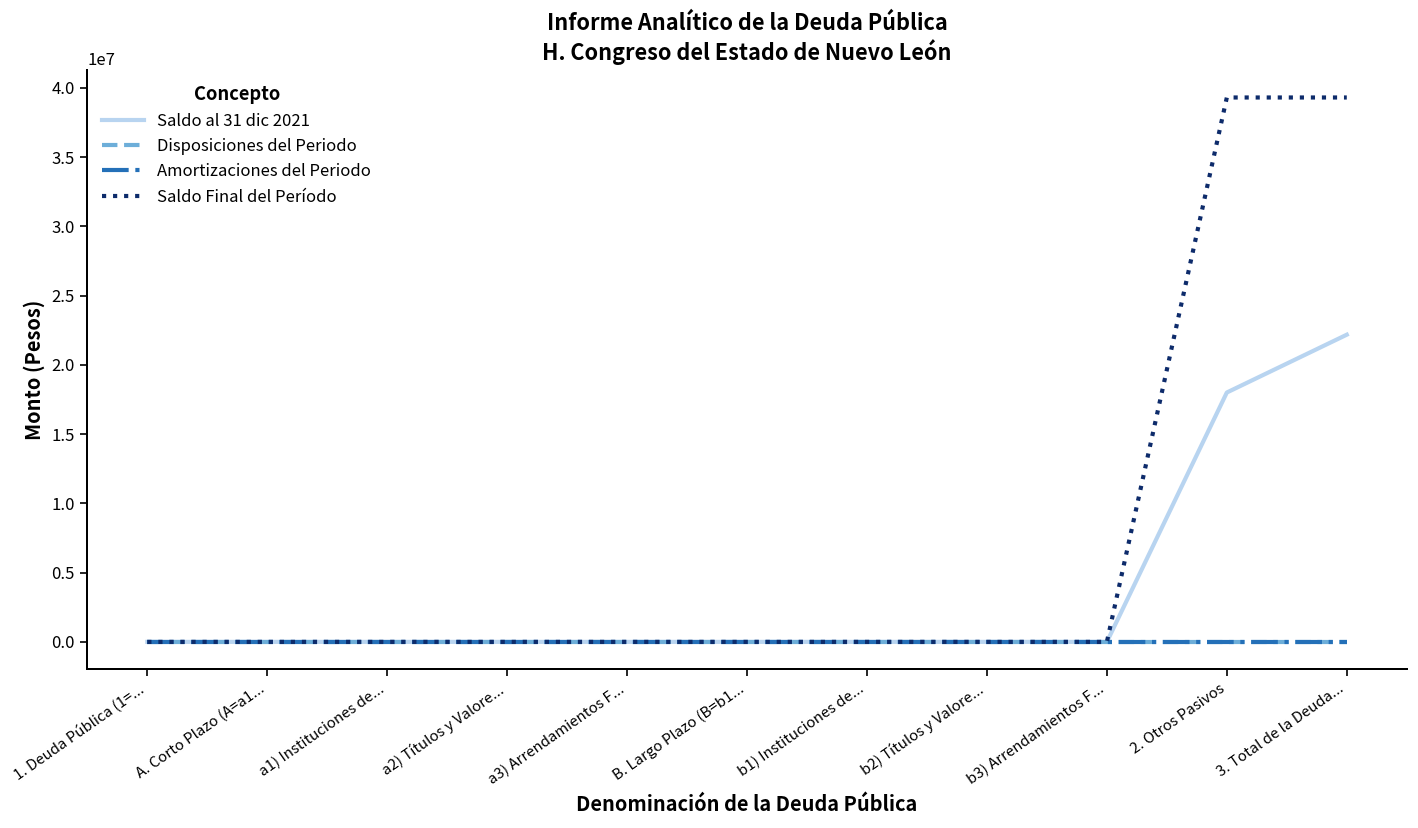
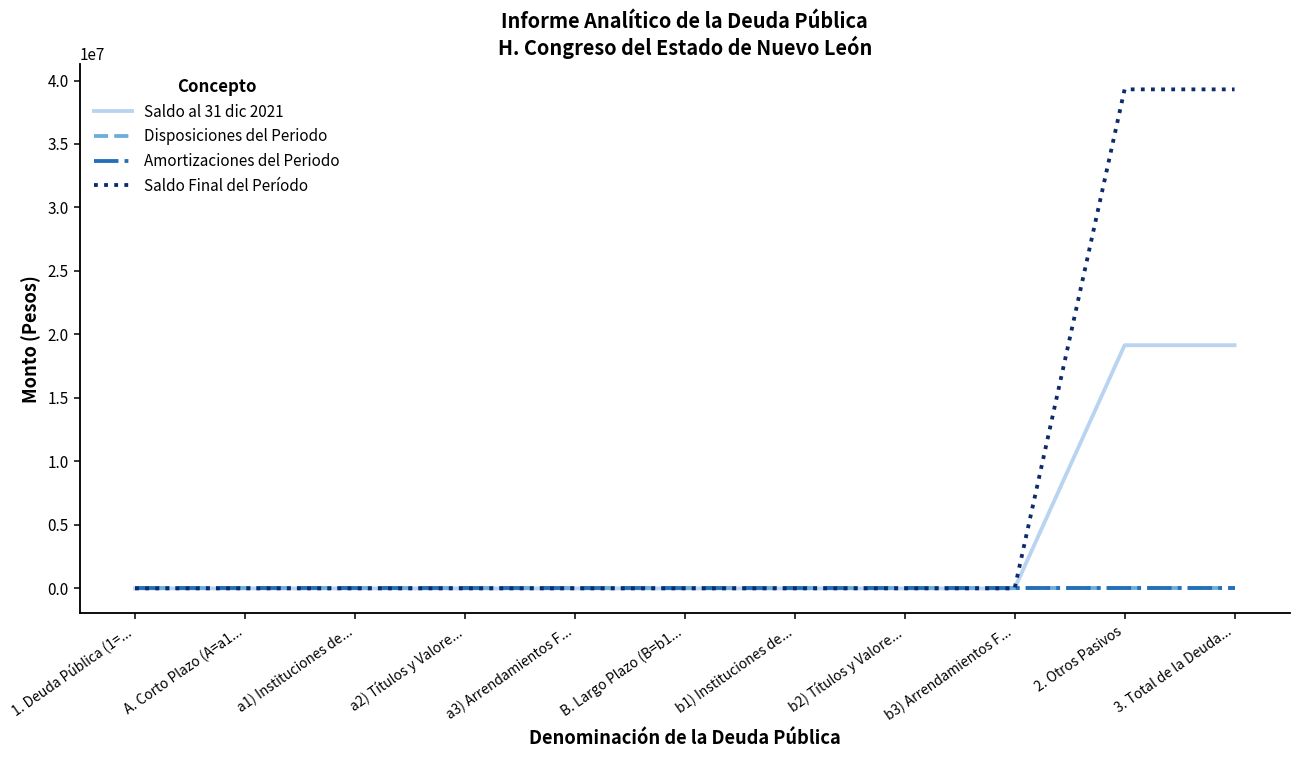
  {
    "Saldo al 31 dic 2021": {
-     "2. Otros Pasivos": 18000000,
-     "3. Total de la Deuda...": 22200000
+     "2. Otros Pasivos": 19200000,
+     "3. Total de la Deuda...": 19200000
    },
    "Amortizaciones del Periodo": {
      "2. Otros Pasivos": 0,
      "3. Total de la Deuda...": 0
    },
    "Saldo Final del Período": {
      "2. Otros Pasivos": 39300000,
      "3. Total de la Deuda...": 39300000
    }
  }
